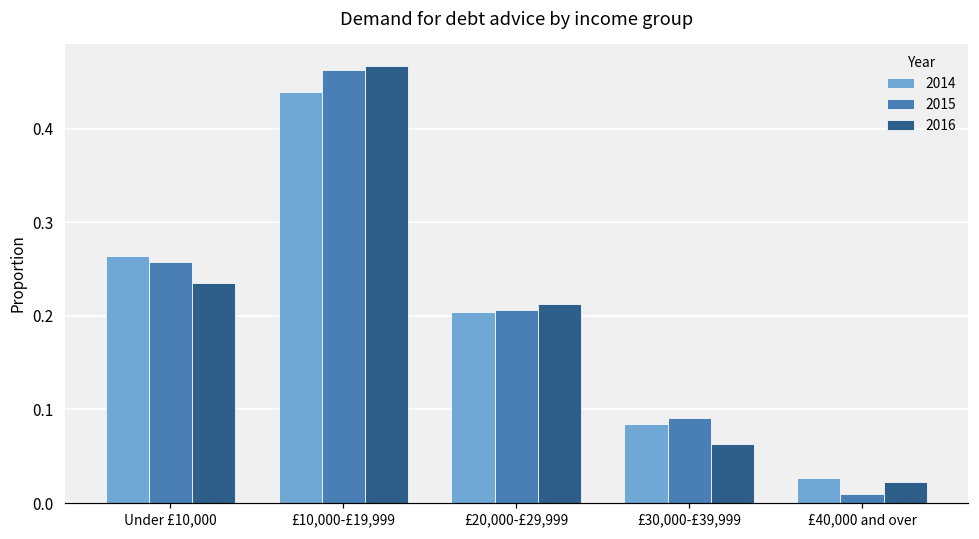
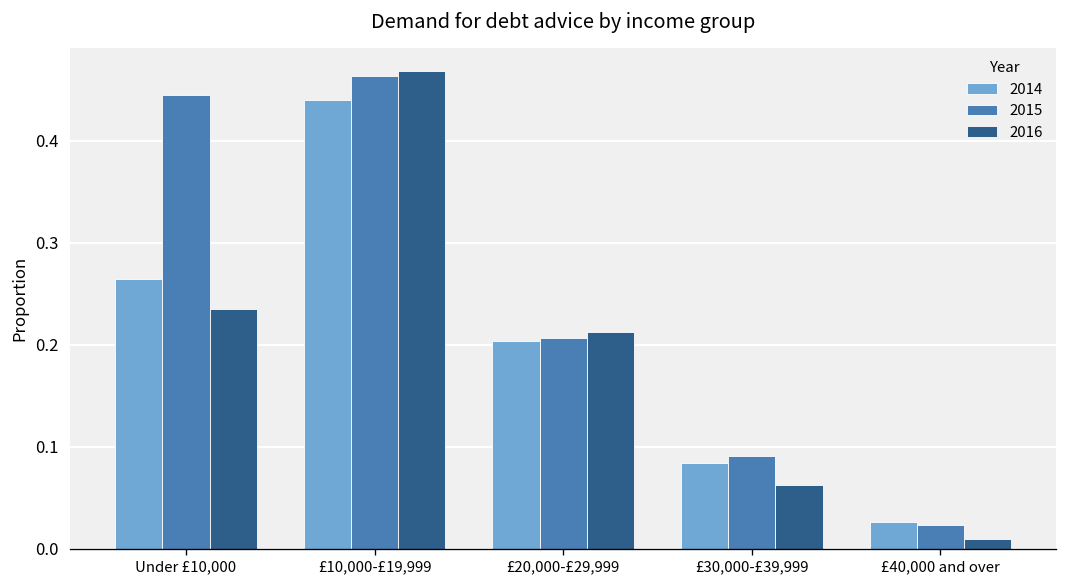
  {
    "2014": {
      "Under £10,000": 0.26,
      "£10,000-£19,999": 0.44,
      "£20,000-£29,999": 0.20,
      "£30,000-£39,999": 0.08,
      "£40,000 and over": 0.03
    },
    "2015": {
-     "Under £10,000": 0.26,
+     "Under £10,000": 0.44,
      "£10,000-£19,999": 0.46,
      "£20,000-£29,999": 0.21,
      "£30,000-£39,999": 0.09,
-     "£40,000 and over": 0.01
+     "£40,000 and over": 0.02
    },
    "2016": {
      "Under £10,000": 0.23,
      "£10,000-£19,999": 0.47,
      "£20,000-£29,999": 0.21,
      "£30,000-£39,999": 0.06,
-     "£40,000 and over": 0.02
+     "£40,000 and over": 0.01
    }
  }
